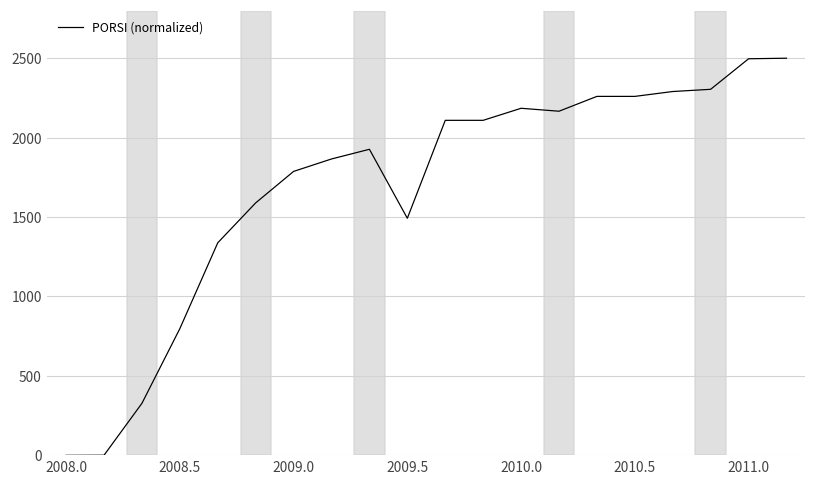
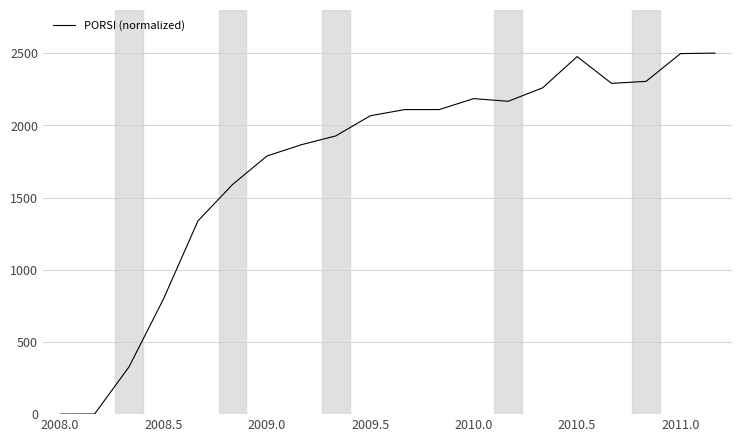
  {
    "2008.0": 0,
    "2008.5": 800,
    "2009.0": 1790,
-   "2009.5": 1490,
+   "2009.5": 2070,
    "2010.0": 2180,
-   "2010.5": 2260,
+   "2010.5": 2480,
    "2011.0": 2500
  }
